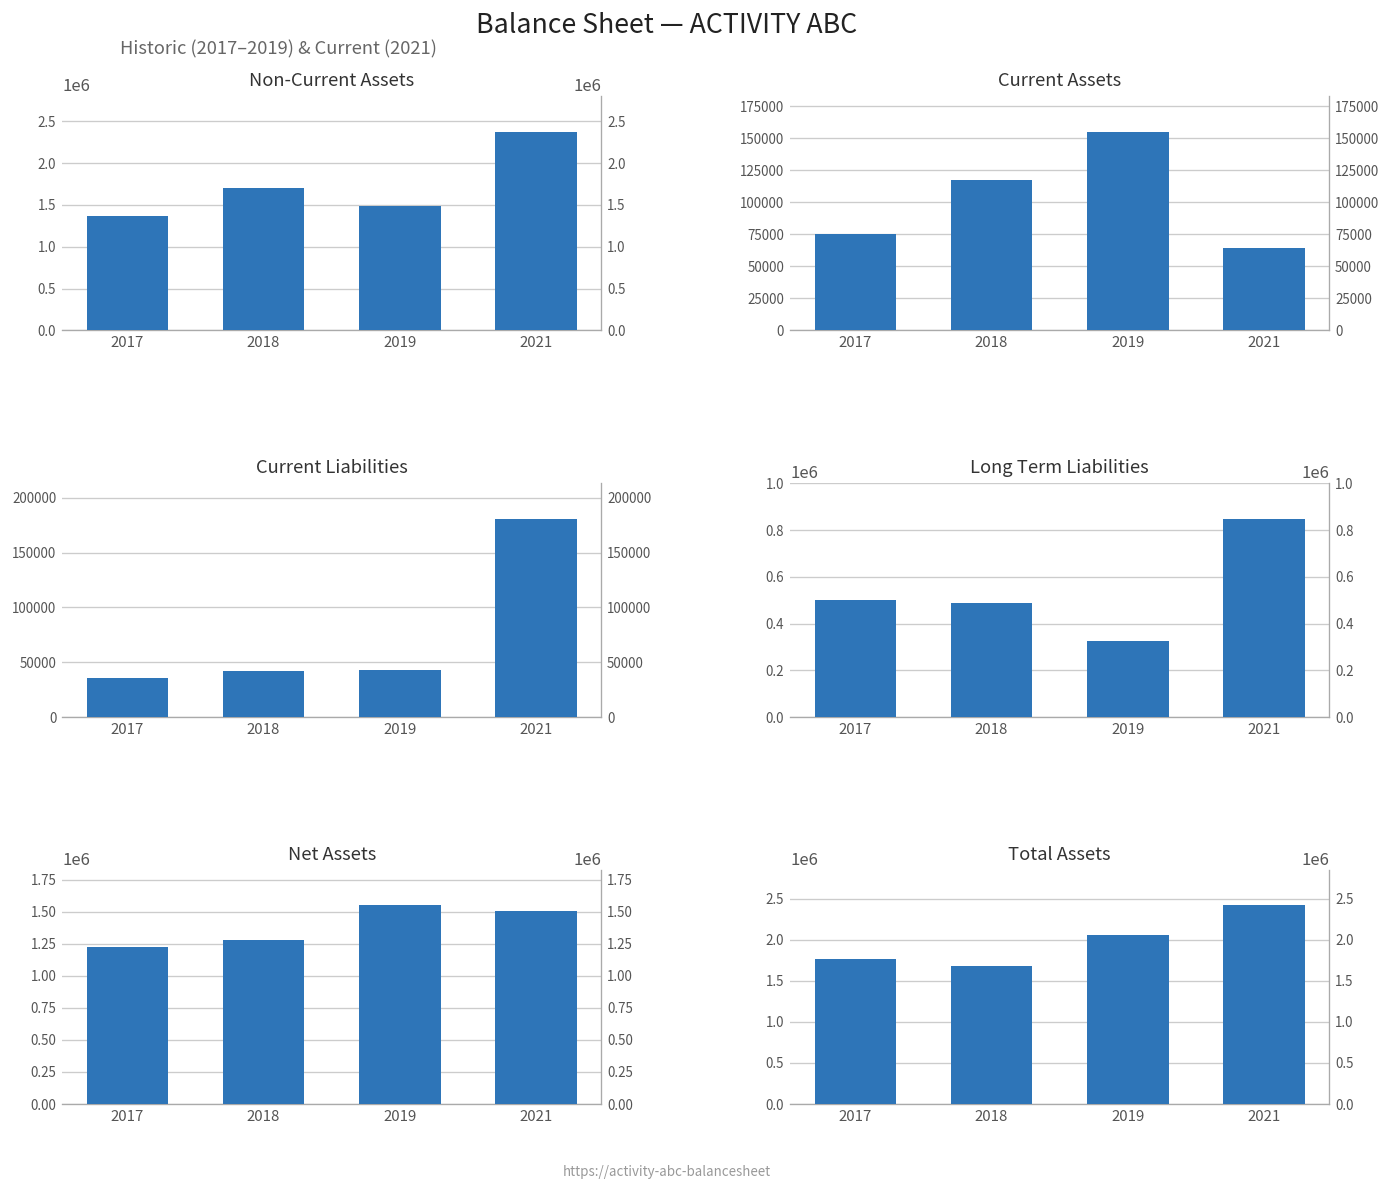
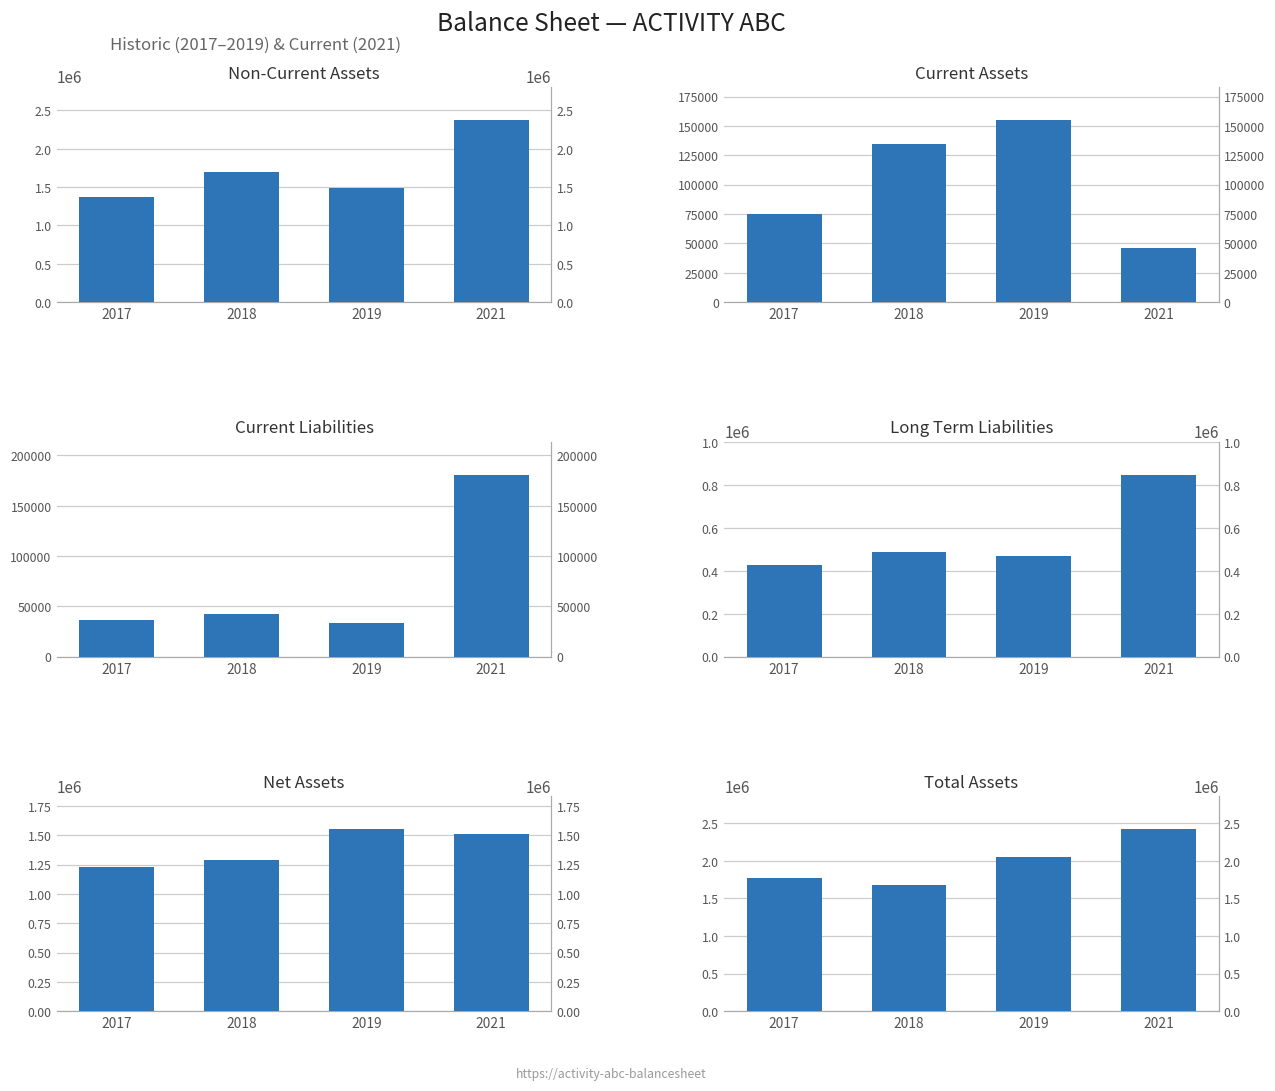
  {
    "Non-Current Assets": {
      "2017": 1400000,
      "2018": 1700000,
      "2019": 1500000,
      "2021": 2400000
    },
    "Current Assets": {
      "2017": 75000,
-     "2018": 117000,
+     "2018": 135000,
      "2019": 155000,
-     "2021": 64000
+     "2021": 46000
    },
    "Current Liabilities": {
      "2017": 40000,
      "2018": 40000,
-     "2019": 40000,
+     "2019": 30000,
      "2021": 180000
    },
    "Long Term Liabilities": {
-     "2017": 500000,
+     "2017": 430000,
      "2018": 490000,
-     "2019": 330000,
+     "2019": 470000,
      "2021": 850000
    },
    "Net Assets": {
      "2017": 1230000,
      "2018": 1290000,
      "2019": 1550000,
      "2021": 1510000
    },
    "Total Assets": {
      "2017": 1800000,
      "2018": 1700000,
      "2019": 2100000,
      "2021": 2400000
    }
  }
